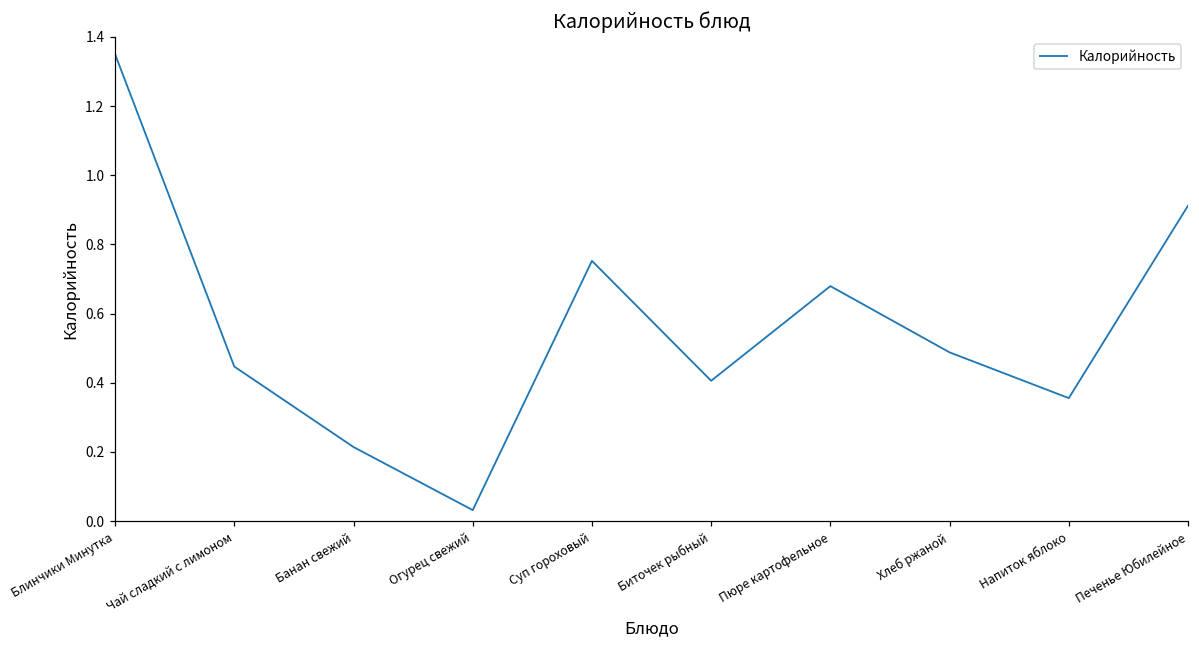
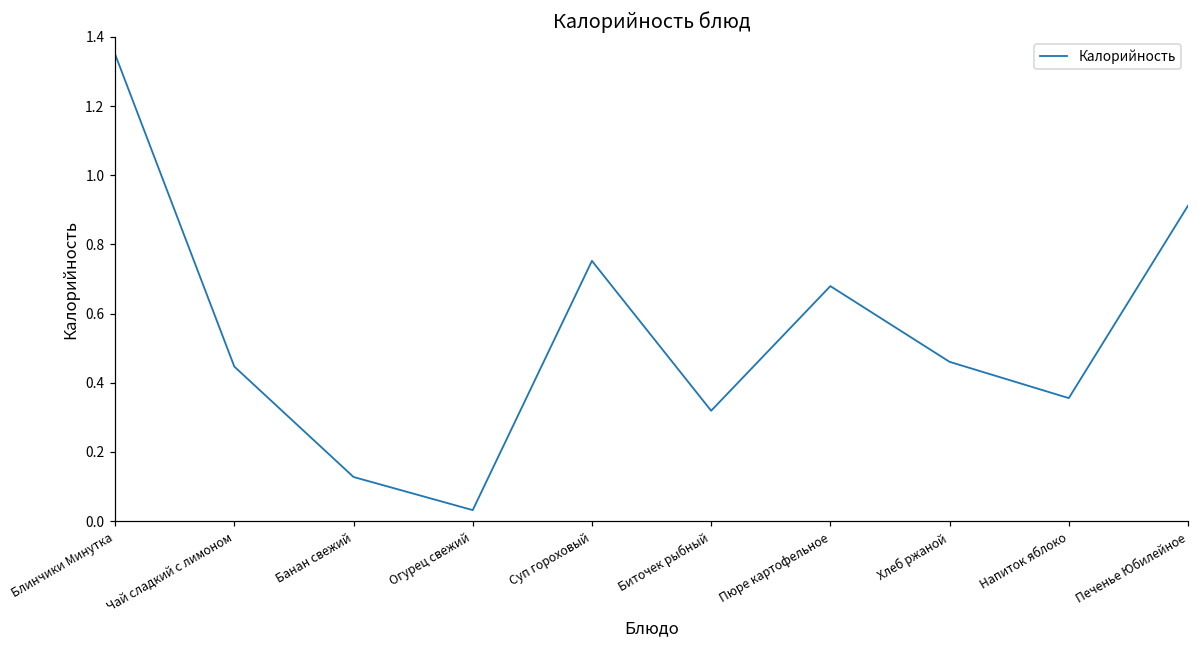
  {
    "Блинчики Минутка": 1.35,
    "Чай сладкий с лимоном": 0.45,
-   "Банан свежий": 0.21,
+   "Банан свежий": 0.13,
    "Огурец свежий": 0.03,
    "Суп гороховый": 0.75,
-   "Биточек рыбный": 0.41,
+   "Биточек рыбный": 0.32,
    "Пюре картофельное": 0.68,
-   "Хлеб ржаной": 0.49,
+   "Хлеб ржаной": 0.46,
    "Напиток яблоко": 0.36,
    "Печенье Юбилейное": 0.91
  }
